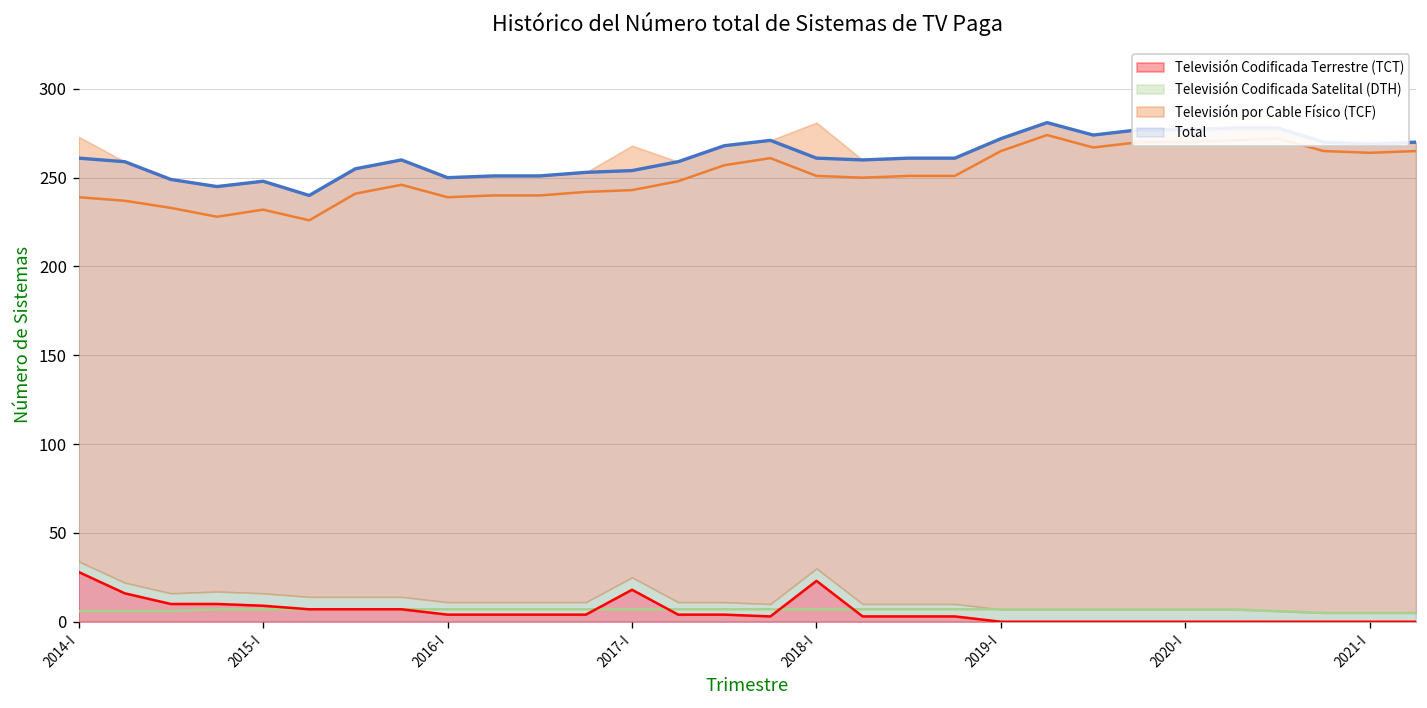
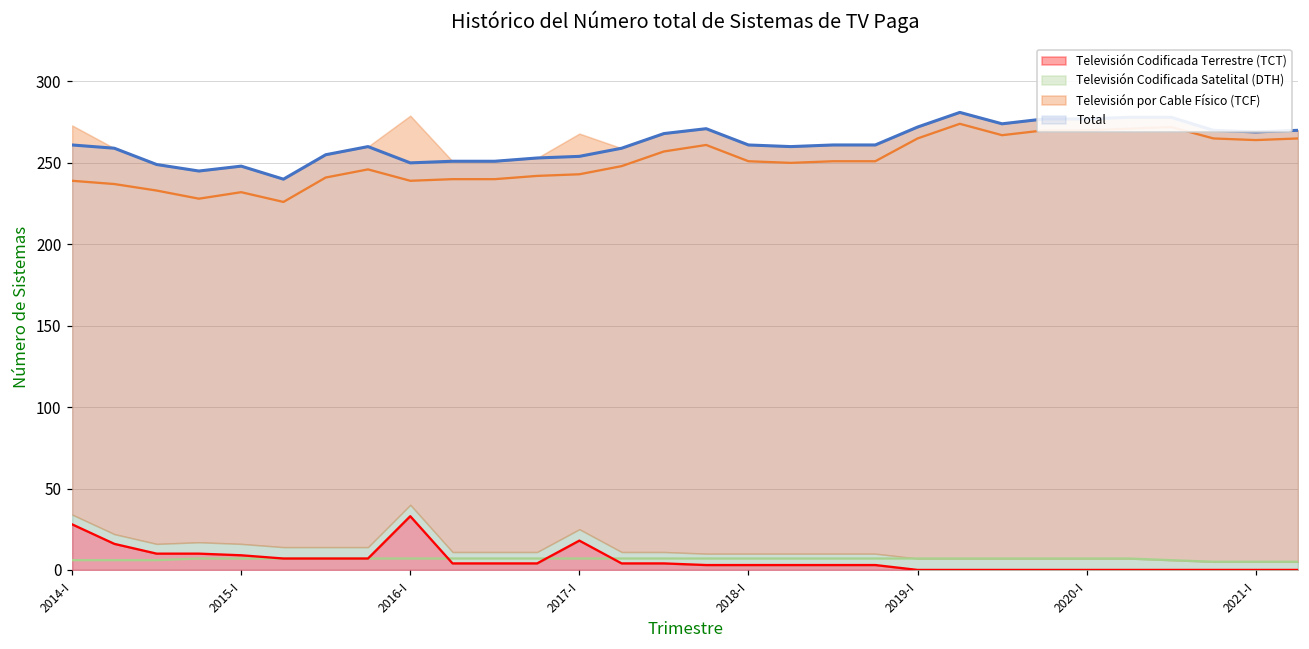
  {
    "Televisión Codificada Terrestre (TCT)": {
      "2014-I": 28,
      "2015-I": 9,
-     "2016-I": 4,
+     "2016-I": 33,
      "2017-I": 18,
-     "2018-I": 23,
+     "2018-I": 3,
      "2019-I": 0,
      "2020-I": 0,
      "2021-I": 0
    }
  }
